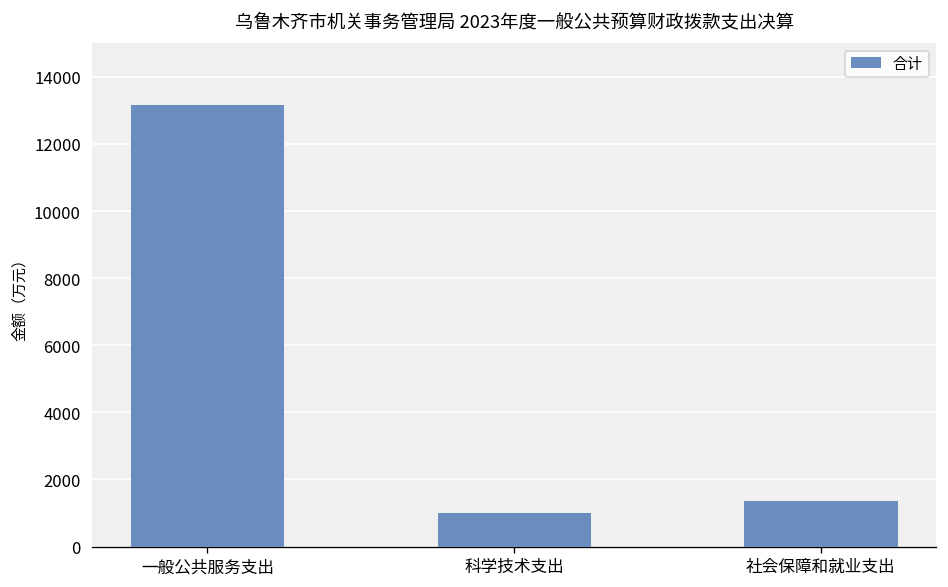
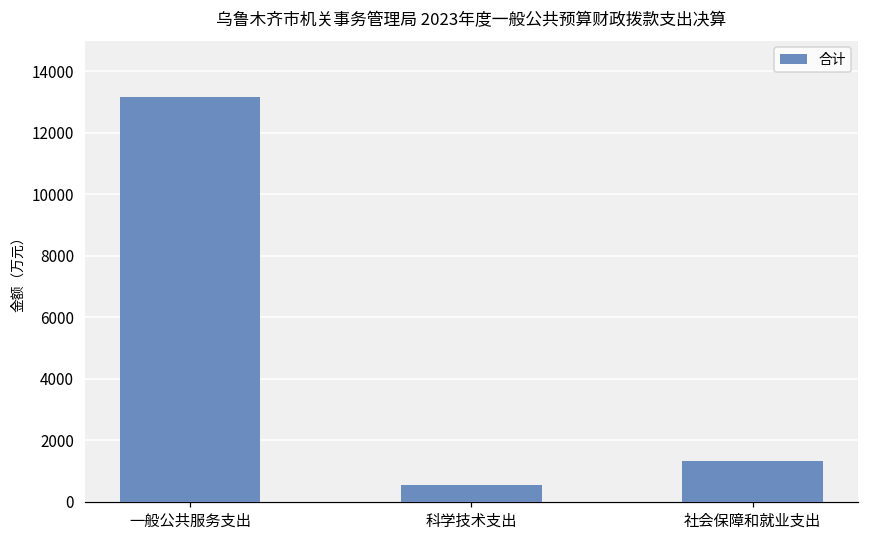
  {
    "一般公共服务支出": 13200,
-   "科学技术支出": 1000,
+   "科学技术支出": 500,
    "社会保障和就业支出": 1300
  }
